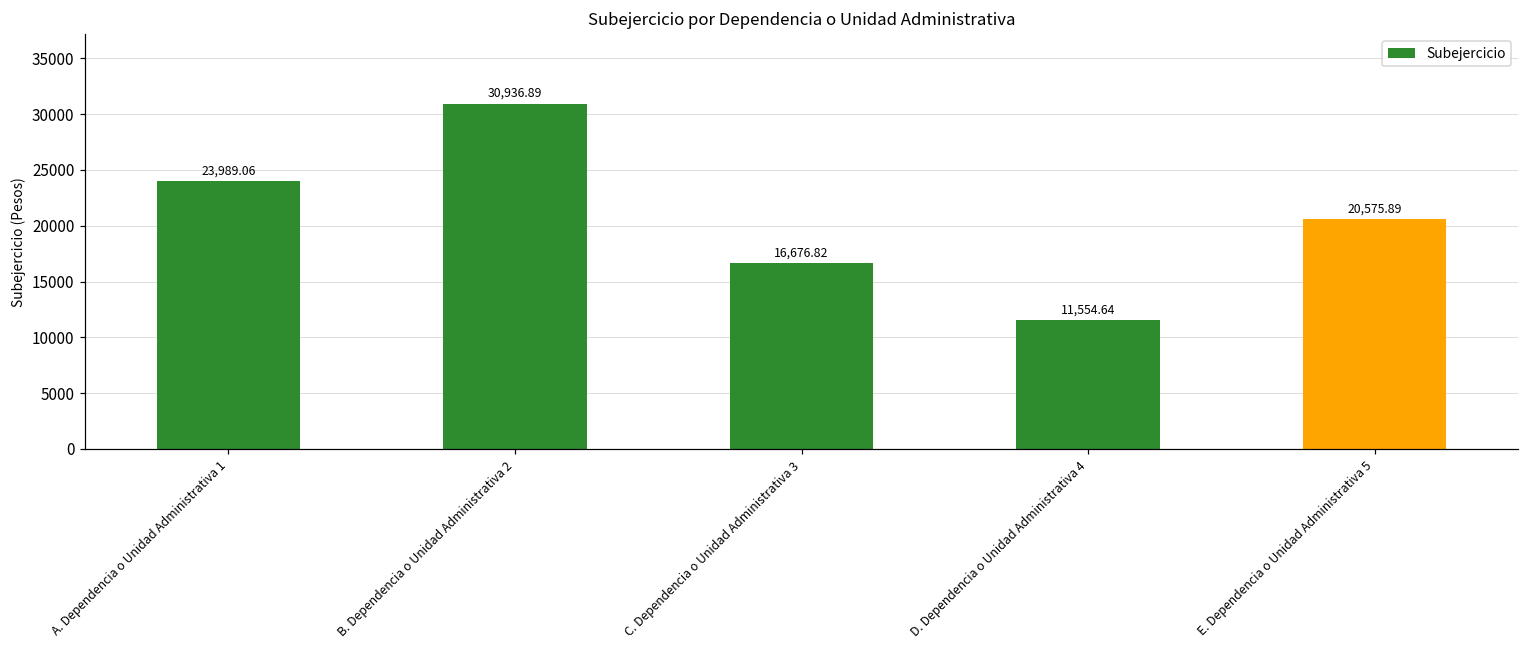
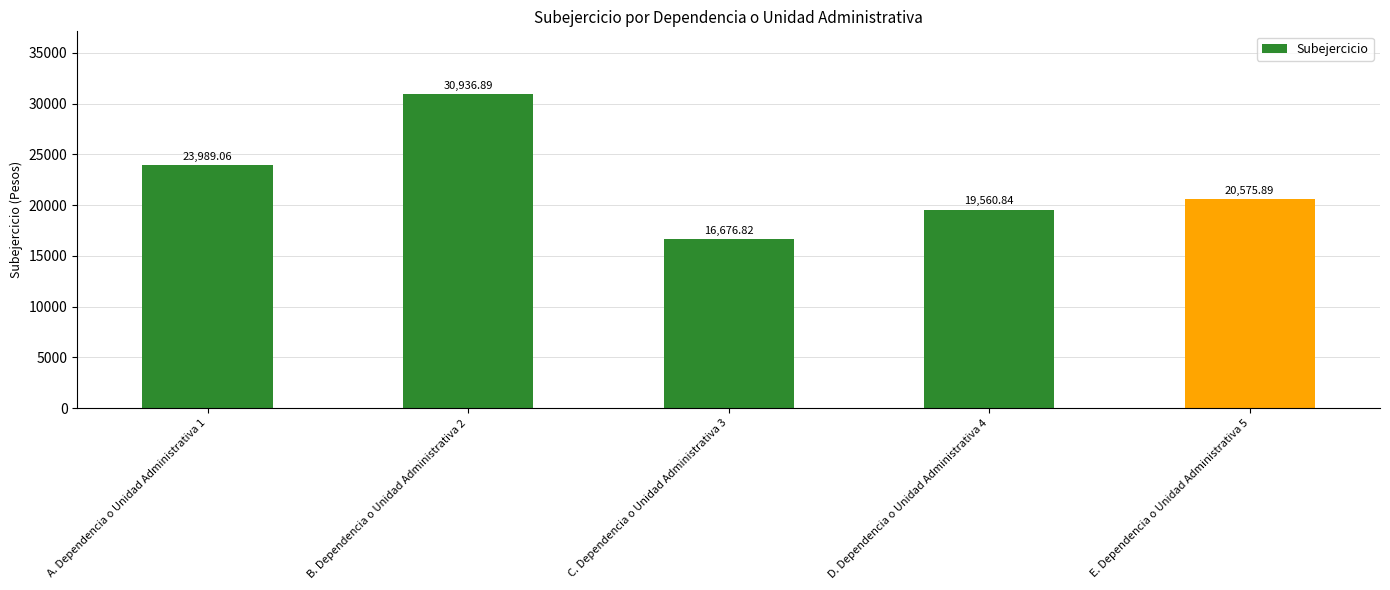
  {
    "A. Dependencia o Unidad Administrativa 1": "23,989.06",
    "B. Dependencia o Unidad Administrativa 2": "30,936.89",
    "C. Dependencia o Unidad Administrativa 3": "16,676.82",
-   "D. Dependencia o Unidad Administrativa 4": "11,554.64",
+   "D. Dependencia o Unidad Administrativa 4": "19,560.84",
    "E. Dependencia o Unidad Administrativa 5": "20,575.89"
  }
